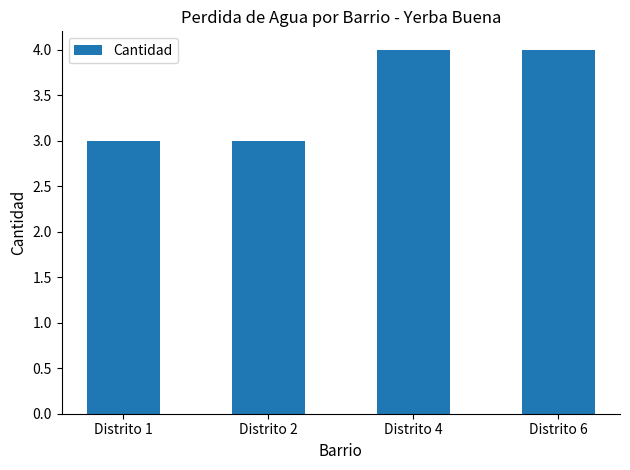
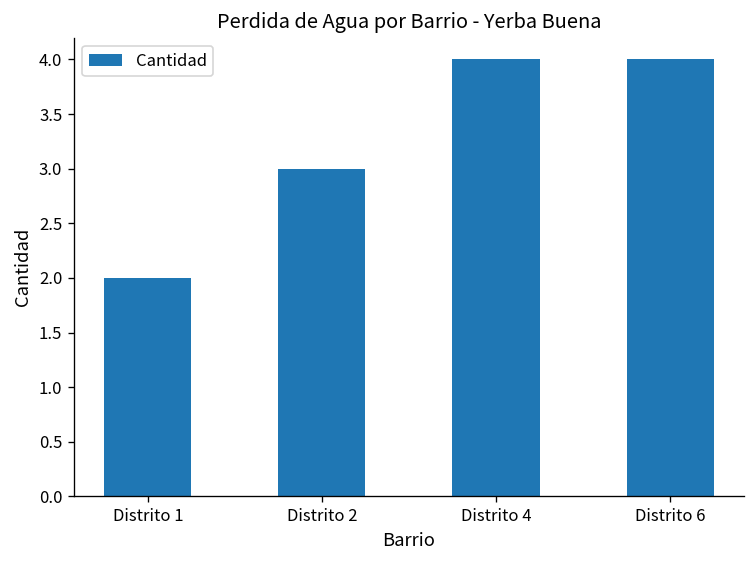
  {
-   "Distrito 1": 3,
+   "Distrito 1": 2,
    "Distrito 2": 3,
    "Distrito 4": 4,
    "Distrito 6": 4
  }
